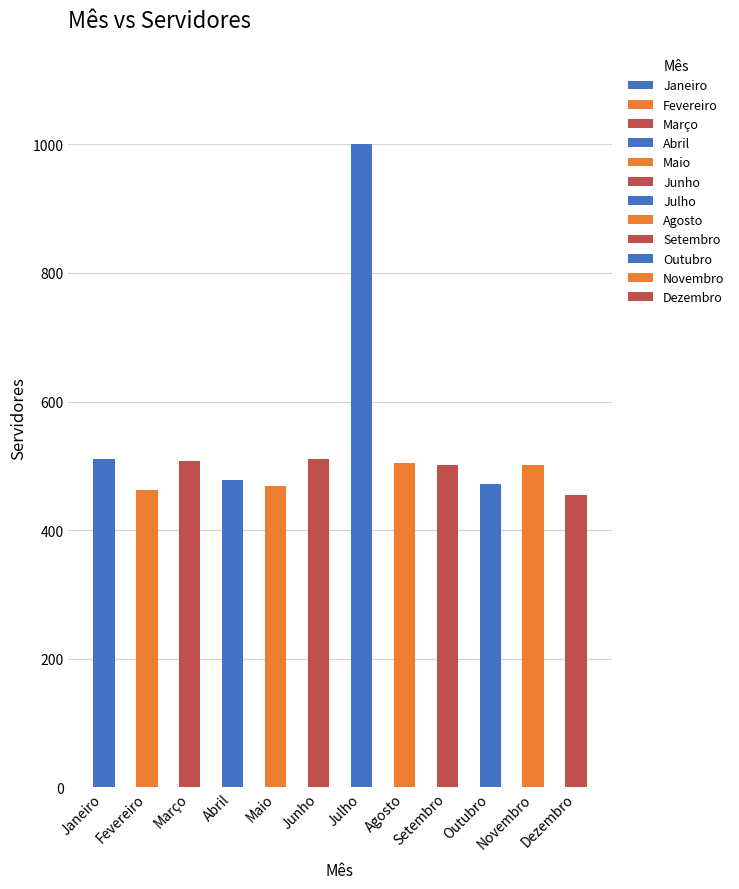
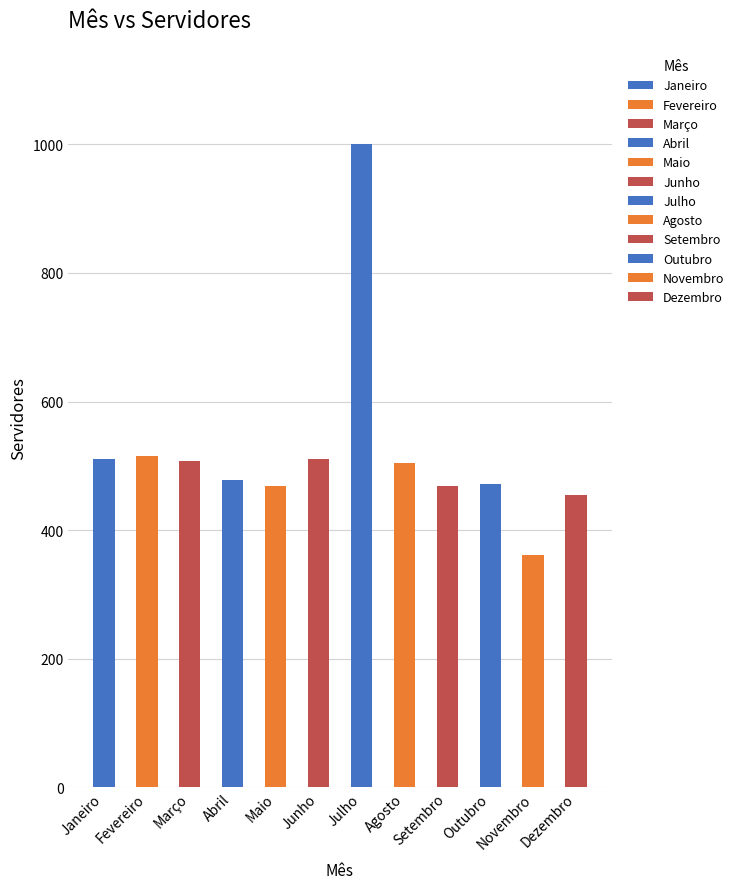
  {
    "Janeiro": 510,
-   "Fevereiro": 460,
+   "Fevereiro": 520,
    "Março": 510,
    "Abril": 480,
    "Maio": 470,
    "Junho": 510,
    "Julho": 1000,
    "Agosto": 510,
-   "Setembro": 500,
+   "Setembro": 470,
    "Outubro": 470,
-   "Novembro": 500,
+   "Novembro": 360,
    "Dezembro": 450
  }
